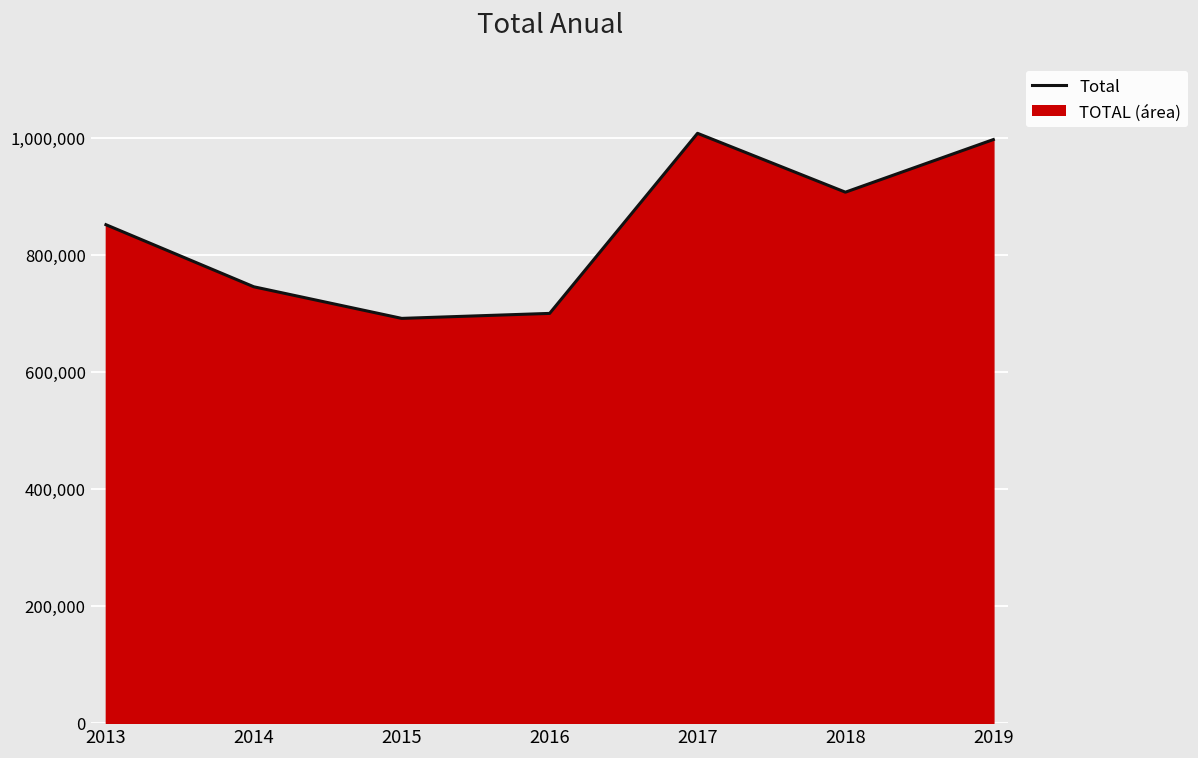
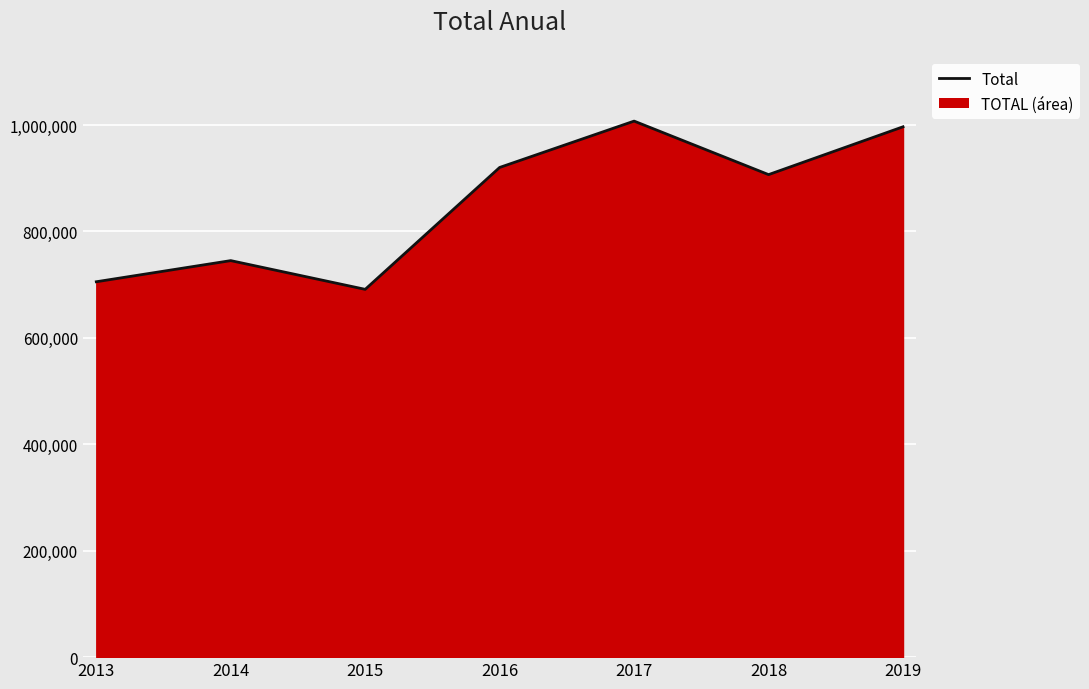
  {
-   "2013": "850,000",
+   "2013": "710,000",
    "2014": "750,000",
    "2015": "690,000",
-   "2016": "700,000",
+   "2016": "920,000",
    "2017": "1,010,000",
    "2018": "910,000",
    "2019": "1,000,000"
  }
